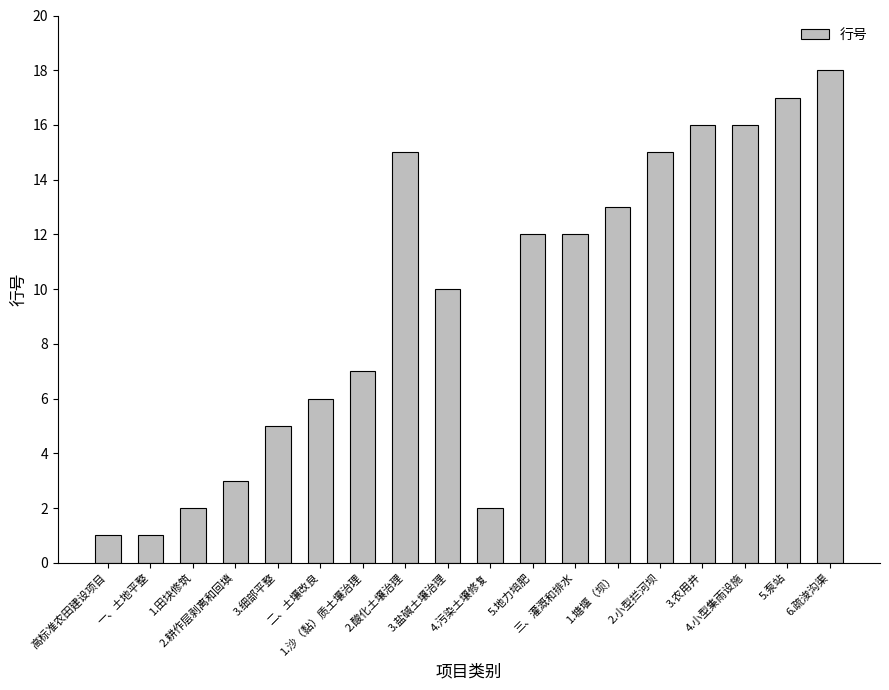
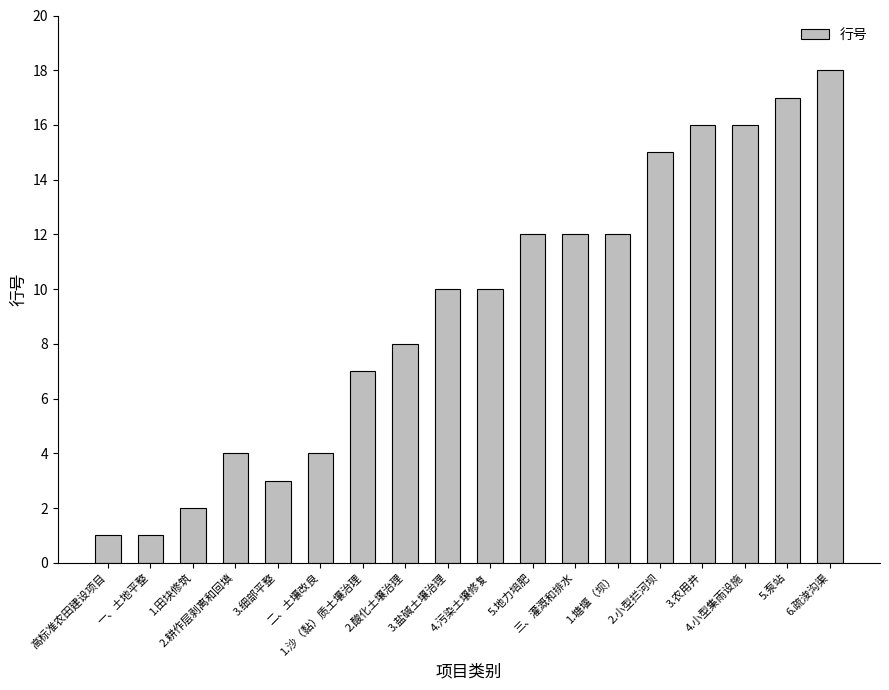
  {
    "高标准农田建设项目": 1,
    "一、土地平整": 1,
    "1.田块修筑": 2,
-   "2.耕作层剥离和回填": 3,
-   "3.细部平整": 5,
-   "二、土壤改良": 6,
+   "2.耕作层剥离和回填": 4,
+   "3.细部平整": 3,
+   "二、土壤改良": 4,
    "1.沙（黏）质土壤治理": 7,
-   "2.酸化土壤治理": 15,
+   "2.酸化土壤治理": 8,
    "3.盐碱土壤治理": 10,
-   "4.污染土壤修复": 2,
+   "4.污染土壤修复": 10,
    "5.地力培肥": 12,
    "三、灌溉和排水": 12,
-   "1.塘堰（坝）": 13,
+   "1.塘堰（坝）": 12,
    "2.小型拦河坝": 15,
    "3.农用井": 16,
    "4.小型集雨设施": 16,
    "5.泵站": 17,
    "6.疏浚沟渠": 18
  }
